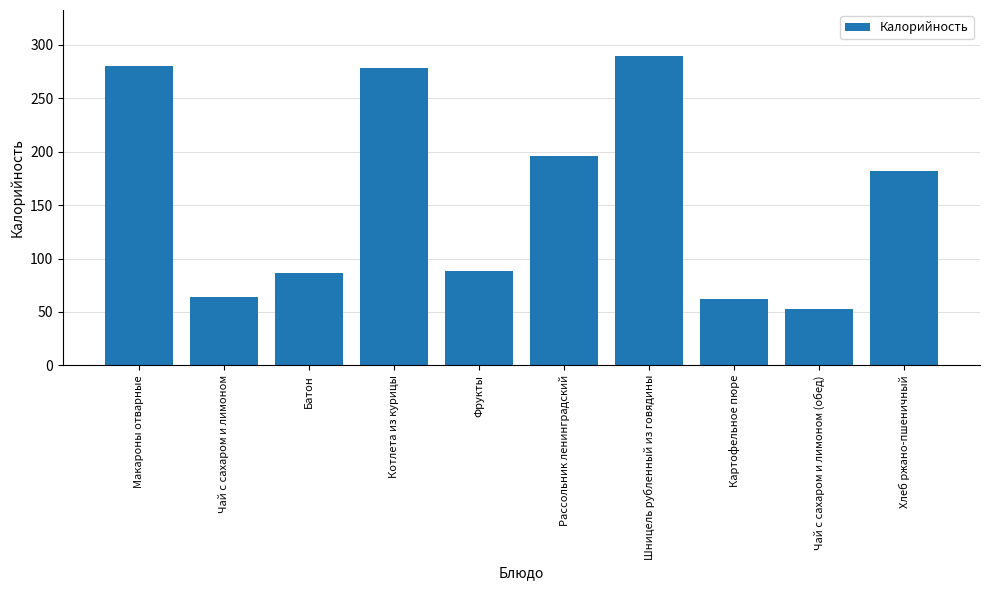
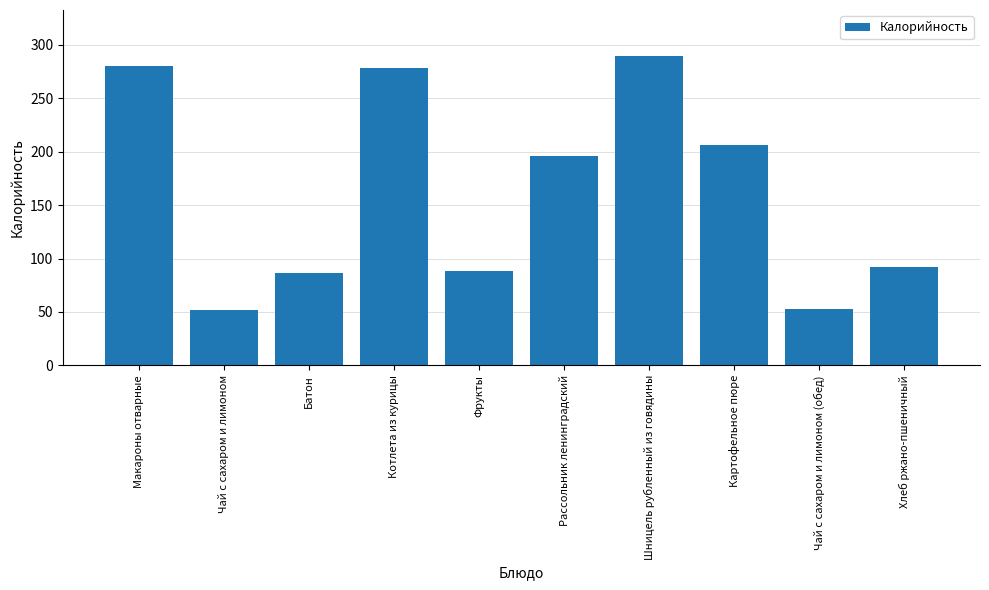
  {
    "Макароны отварные": 280,
-   "Чай с сахаром и лимоном": 64,
+   "Чай с сахаром и лимоном": 52,
    "Батон": 86,
    "Котлета из курицы": 278,
    "Фрукты": 88,
    "Рассольник ленинградский": 196,
    "Шницель рубленный из говядины": 289,
-   "Картофельное пюре": 62,
+   "Картофельное пюре": 206,
    "Чай с сахаром и лимоном (обед)": 53,
-   "Хлеб ржано-пшеничный": 182
+   "Хлеб ржано-пшеничный": 92
  }
